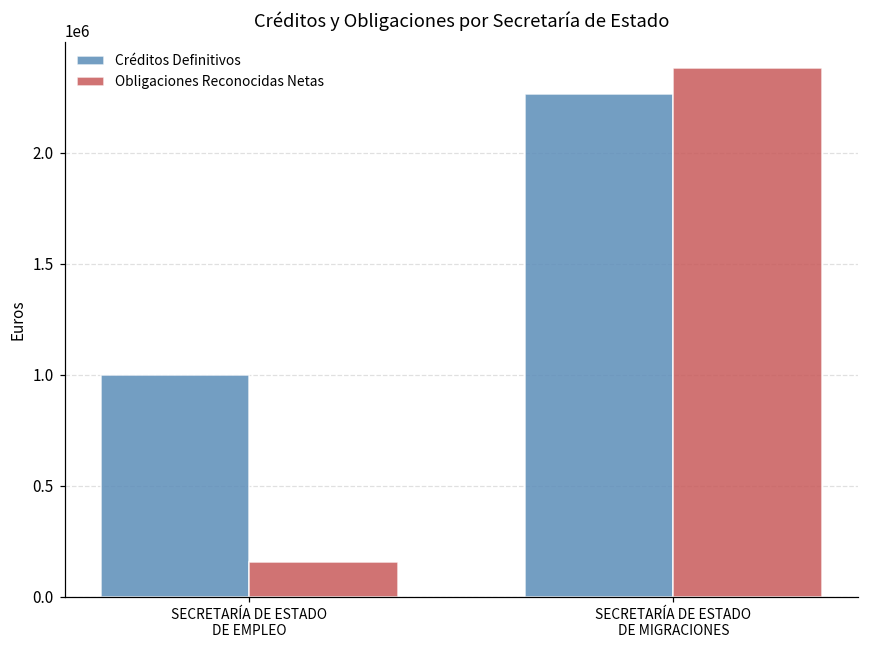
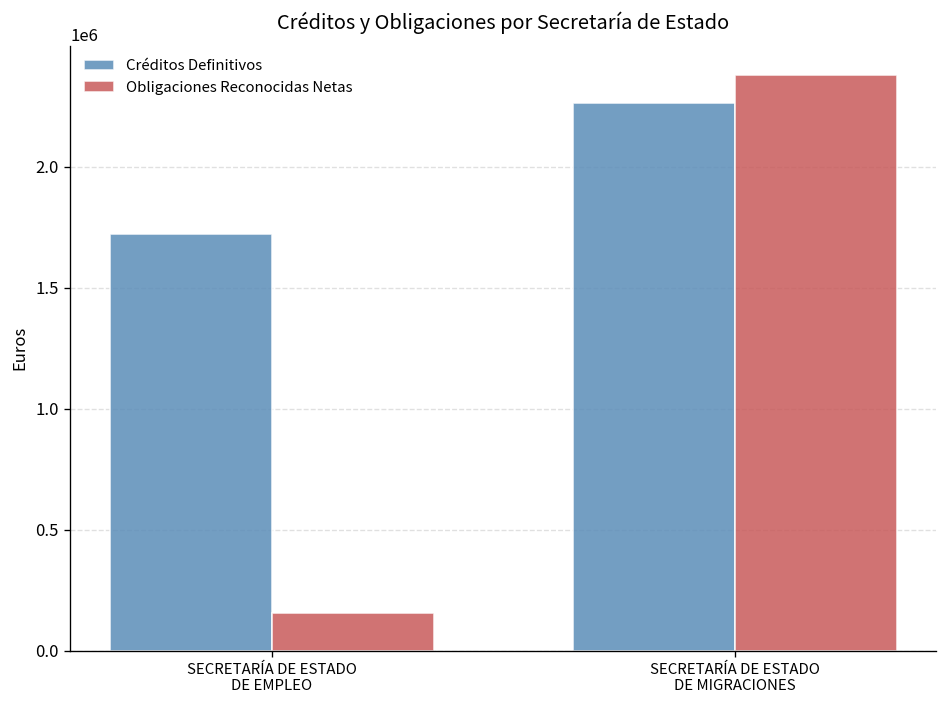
  {
    "Créditos Definitivos": {
-     "SECRETARÍA DE ESTADO DE EMPLEO": 1000000,
+     "SECRETARÍA DE ESTADO DE EMPLEO": 1720000,
      "SECRETARÍA DE ESTADO DE MIGRACIONES": 2260000
    },
    "Obligaciones Reconocidas Netas": {
      "SECRETARÍA DE ESTADO DE EMPLEO": 160000,
      "SECRETARÍA DE ESTADO DE MIGRACIONES": 2380000
    }
  }
